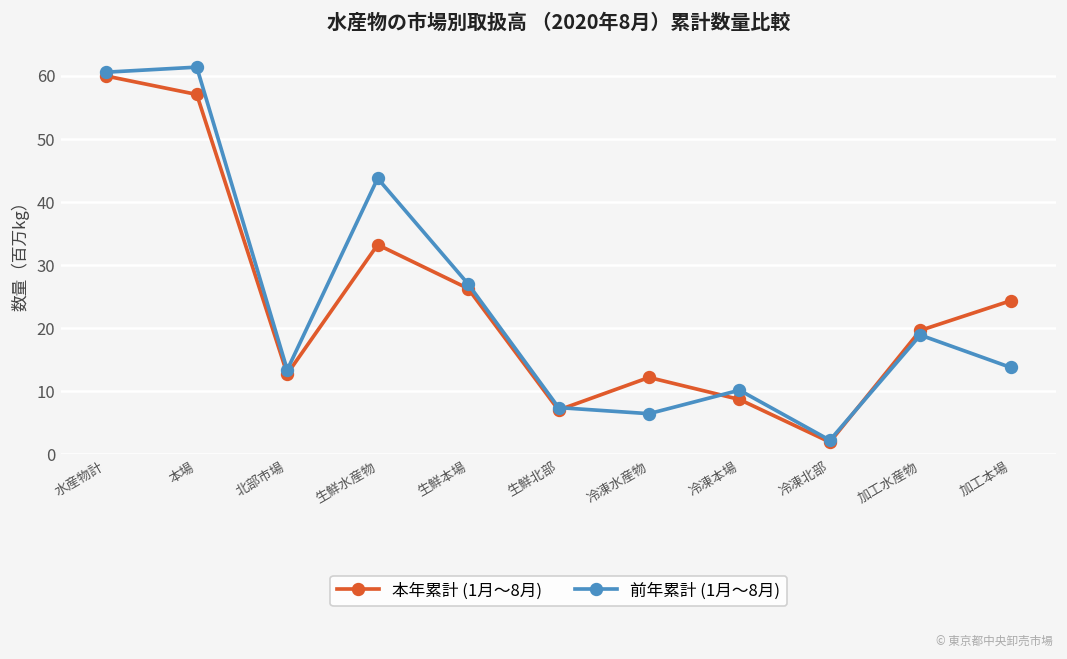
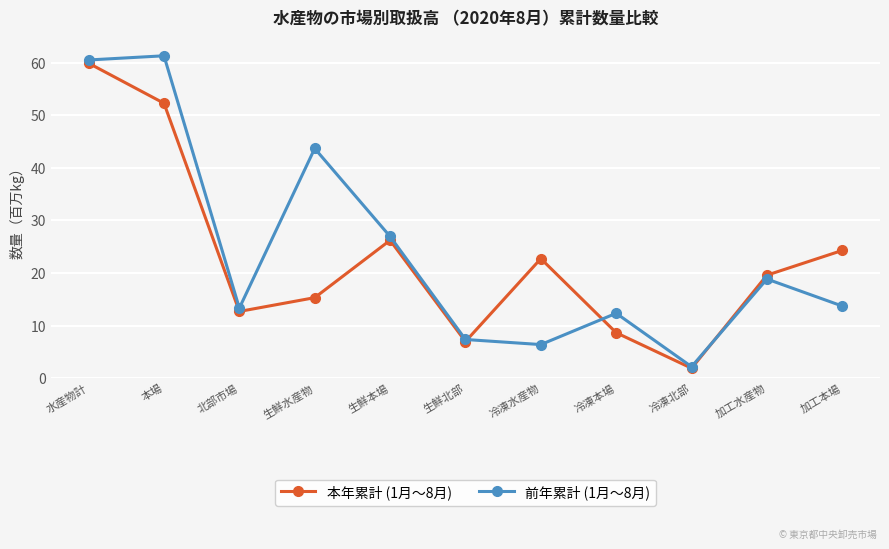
  {
    "本年累計 (1月～8月)": {
      "水産物計": 60,
-     "本場": 57,
+     "本場": 52,
      "北部市場": 13,
-     "生鮮水産物": 33,
+     "生鮮水産物": 15,
      "生鮮本場": 26,
-     "冷凍水産物": 12,
+     "冷凍水産物": 23,
      "冷凍本場": 9,
      "加工水産物": 20,
      "加工本場": 24
    },
    "前年累計 (1月～8月)": {
      "水産物計": 61,
      "本場": 61,
      "北部市場": 13,
      "生鮮水産物": 44,
      "生鮮本場": 27,
      "冷凍水産物": 6,
-     "冷凍本場": 10,
+     "冷凍本場": 12,
      "加工水産物": 19,
      "加工本場": 14
    }
  }
